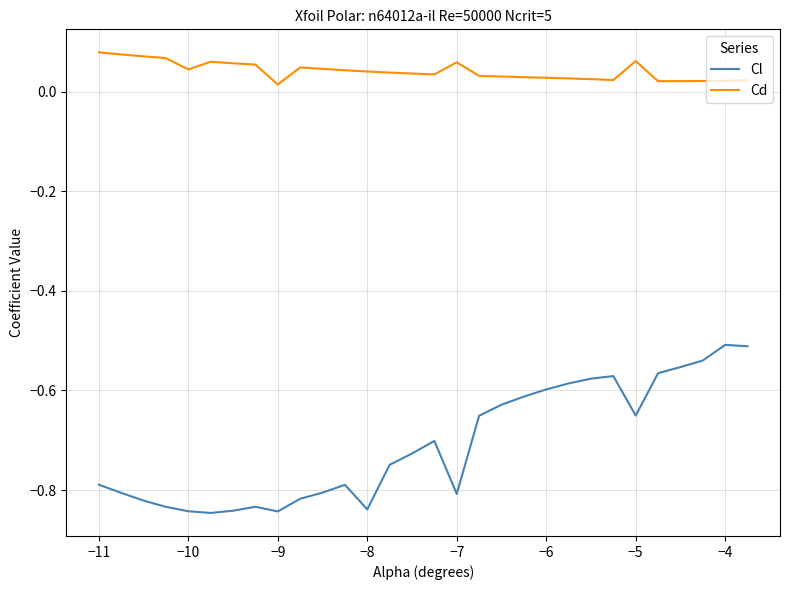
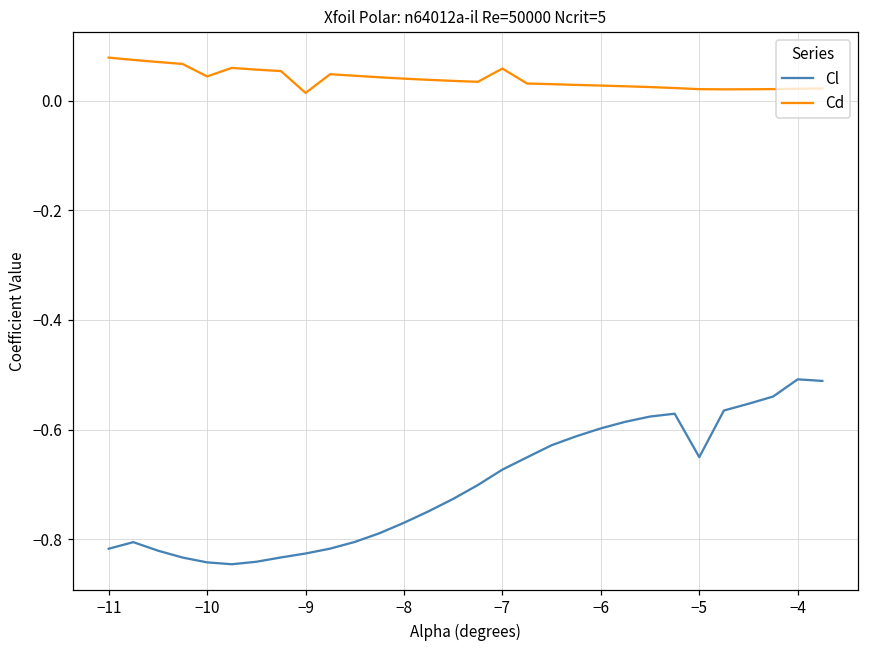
  {
    "Cl": {
-     "−11": -0.79,
+     "−11": -0.82,
      "−10": -0.84,
-     "−9": -0.84,
-     "−8": -0.84,
-     "−7": -0.81,
+     "−9": -0.83,
+     "−8": -0.77,
+     "−7": -0.67,
      "−6": -0.60,
      "−5": -0.65,
      "−4": -0.51
    },
    "Cd": {
      "−11": 0.08,
      "−10": 0.04,
      "−9": 0.01,
      "−8": 0.04,
      "−7": 0.06,
      "−6": 0.03,
-     "−5": 0.06
+     "−5": 0.02
    }
  }
